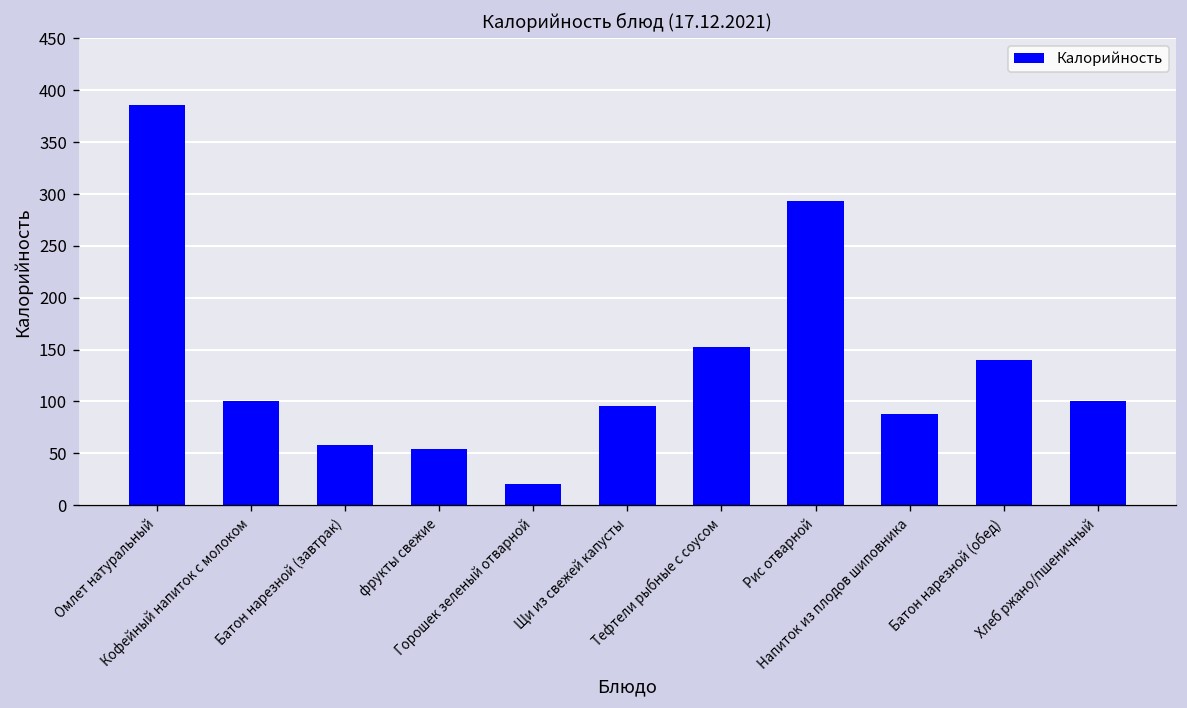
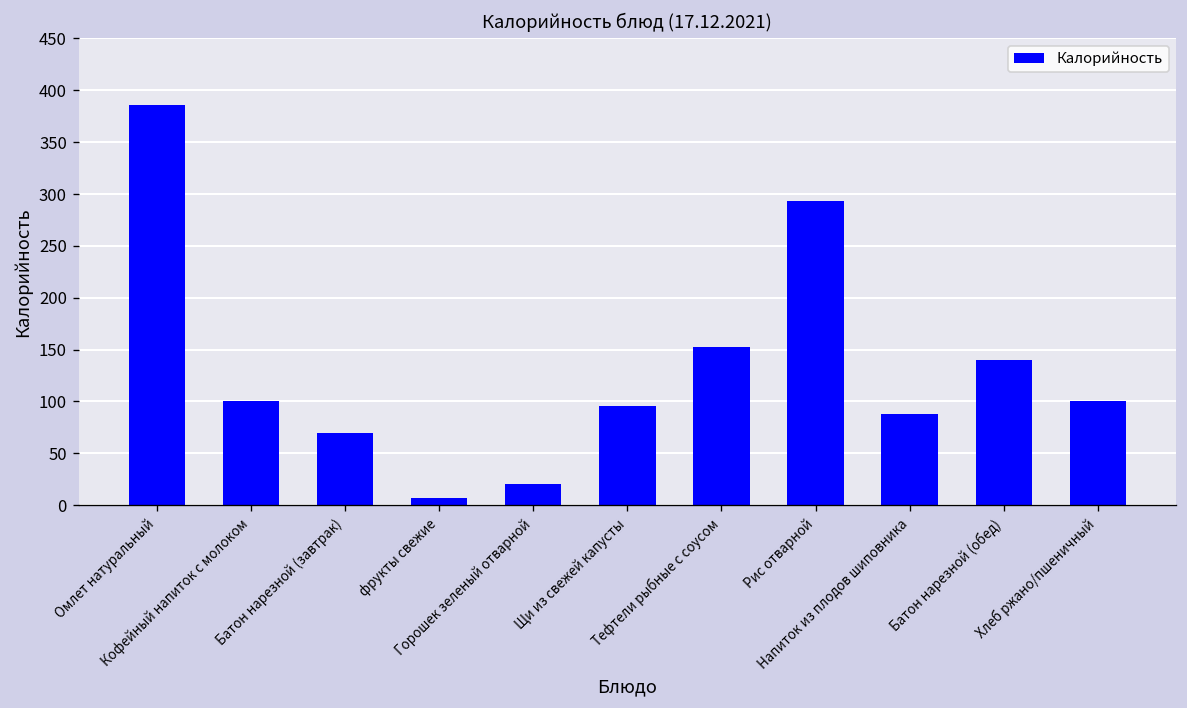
  {
    "Омлет натуральный": 390,
    "Кофейный напиток с молоком": 100,
-   "Батон нарезной (завтрак)": 60,
-   "фрукты свежие": 50,
+   "Батон нарезной (завтрак)": 70,
+   "фрукты свежие": 10,
    "Горошек зеленый отварной": 20,
    "Щи из свежей капусты": 100,
    "Тефтели рыбные с соусом": 150,
    "Рис отварной": 290,
    "Напиток из плодов шиповника": 90,
    "Батон нарезной (обед)": 140,
    "Хлеб ржано/пшеничный": 100
  }
